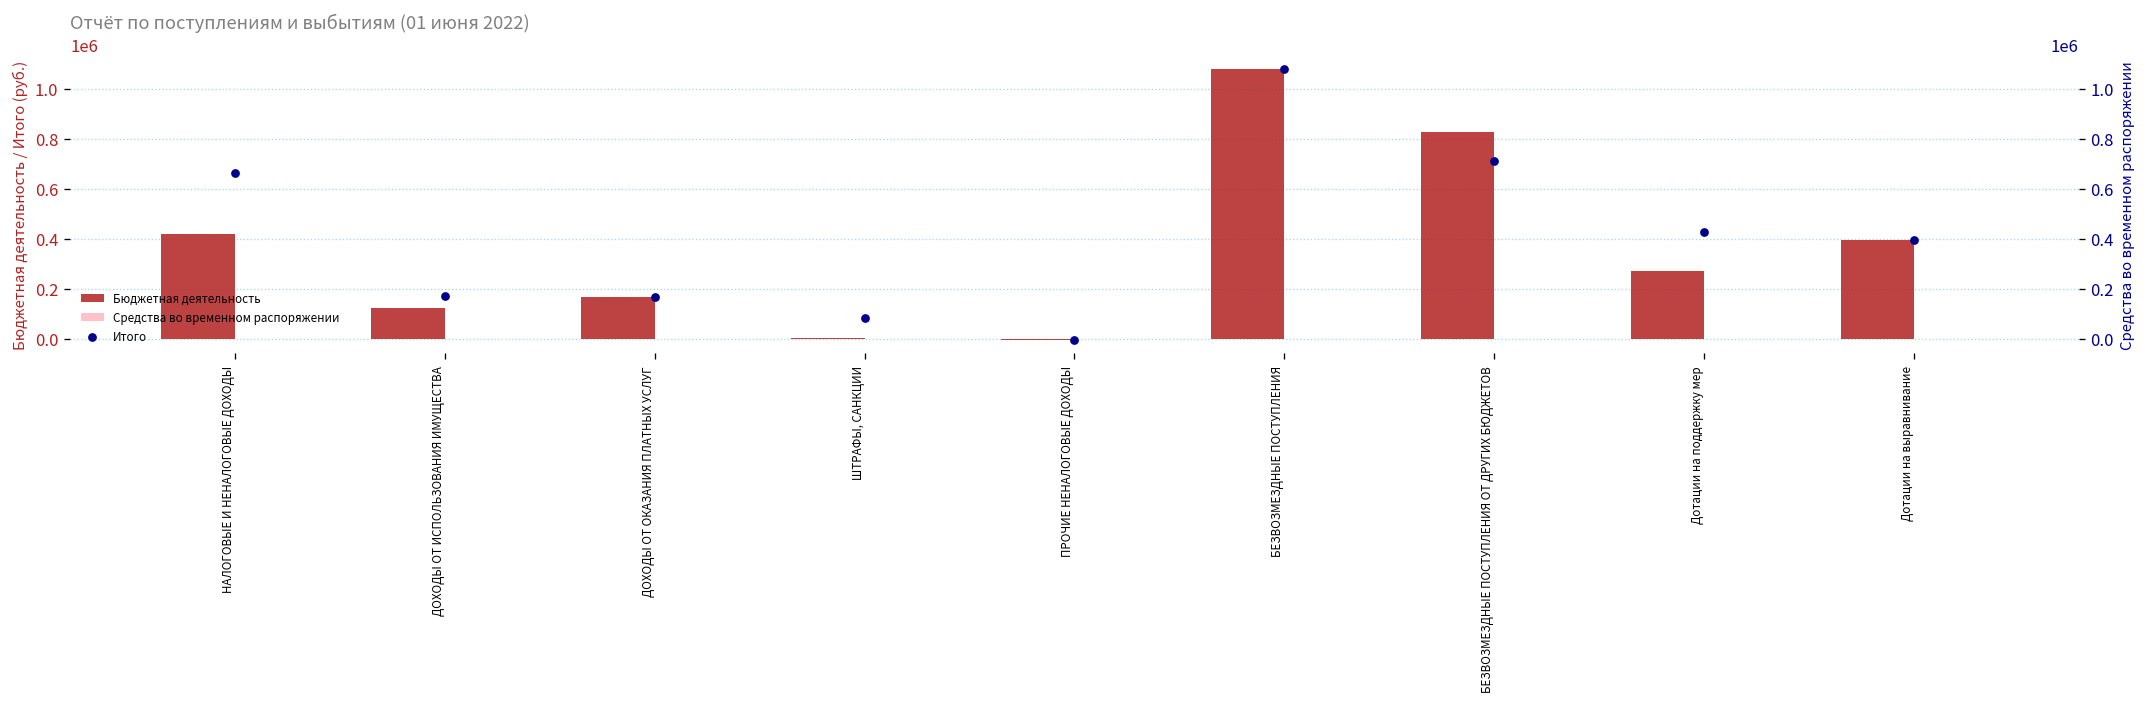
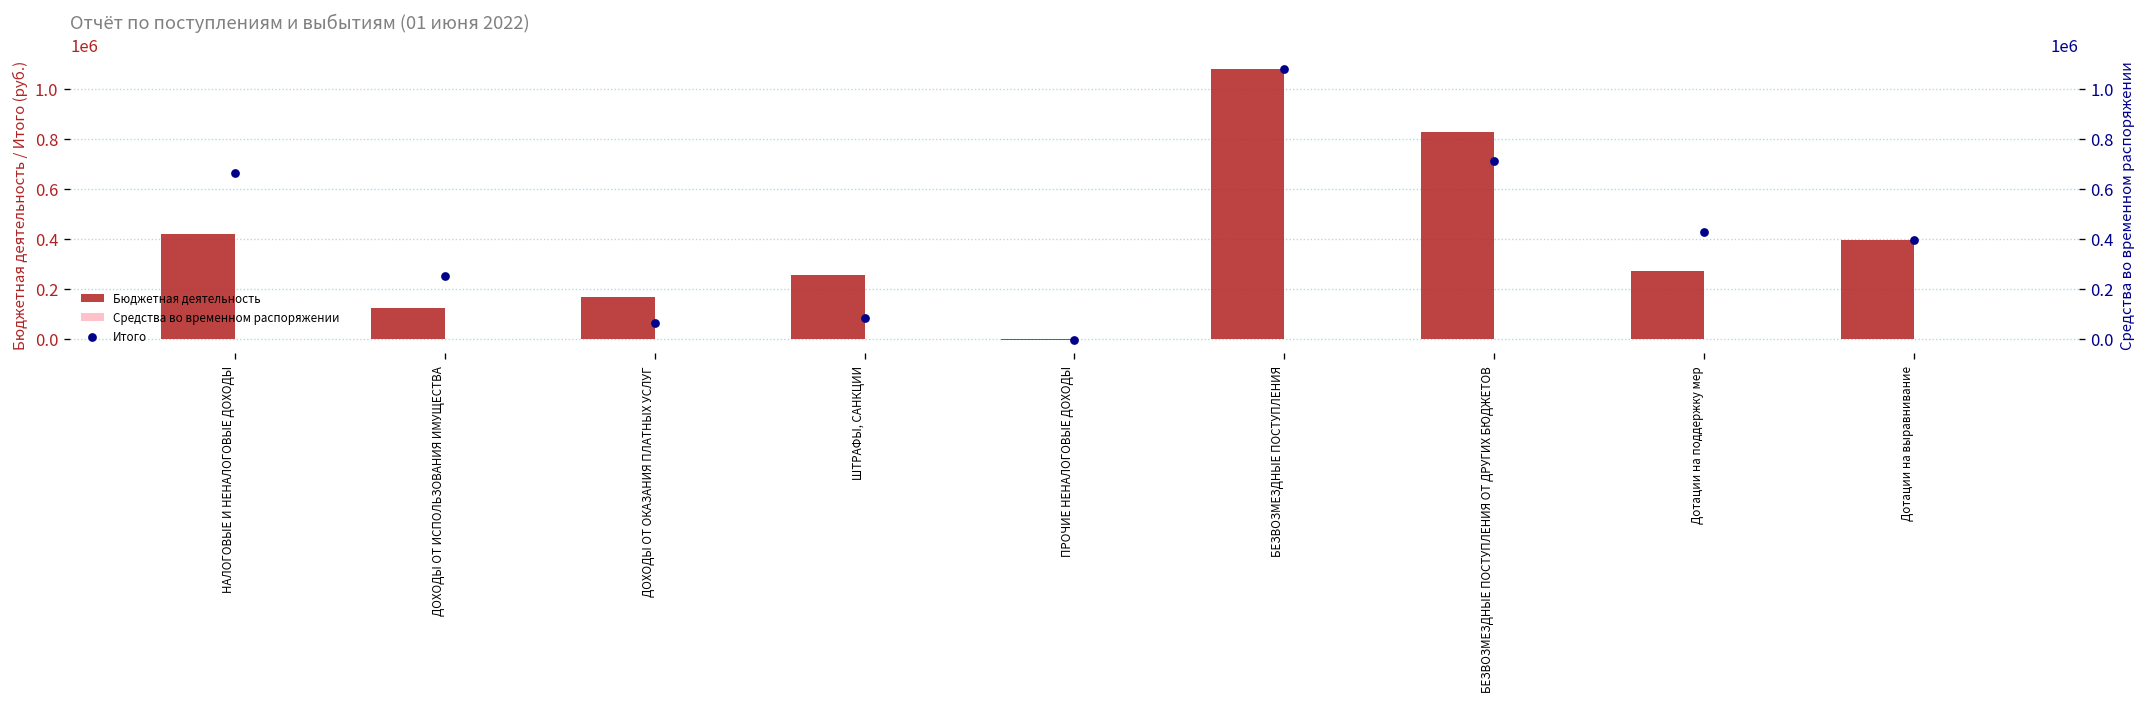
  {
    "Бюджетная деятельность": {
      "НАЛОГОВЫЕ И НЕНАЛОГОВЫЕ ДОХОДЫ": 420000,
      "ДОХОДЫ ОТ ИСПОЛЬЗОВАНИЯ ИМУЩЕСТВА": 120000,
      "ДОХОДЫ ОТ ОКАЗАНИЯ ПЛАТНЫХ УСЛУГ": 170000,
-     "ШТРАФЫ, САНКЦИИ": 0,
+     "ШТРАФЫ, САНКЦИИ": 260000,
      "БЕЗВОЗМЕЗДНЫЕ ПОСТУПЛЕНИЯ": 1080000,
      "БЕЗВОЗМЕЗДНЫЕ ПОСТУПЛЕНИЯ ОТ ДРУГИХ БЮДЖЕТОВ": 830000,
      "Дотации на поддержку мер": 270000,
      "Дотации на выравнивание": 400000
    },
    "Средства во временном распоряжении": {
      "НАЛОГОВЫЕ И НЕНАЛОГОВЫЕ ДОХОДЫ": 0,
      "ДОХОДЫ ОТ ИСПОЛЬЗОВАНИЯ ИМУЩЕСТВА": 0,
      "ДОХОДЫ ОТ ОКАЗАНИЯ ПЛАТНЫХ УСЛУГ": 0,
      "ШТРАФЫ, САНКЦИИ": 0,
      "ПРОЧИЕ НЕНАЛОГОВЫЕ ДОХОДЫ": 0,
      "БЕЗВОЗМЕЗДНЫЕ ПОСТУПЛЕНИЯ": 0,
      "БЕЗВОЗМЕЗДНЫЕ ПОСТУПЛЕНИЯ ОТ ДРУГИХ БЮДЖЕТОВ": 0,
      "Дотации на поддержку мер": 0,
      "Дотации на выравнивание": 0
    },
    "Итого": {
-     "ДОХОДЫ ОТ ИСПОЛЬЗОВАНИЯ ИМУЩЕСТВА": 170000,
-     "ДОХОДЫ ОТ ОКАЗАНИЯ ПЛАТНЫХ УСЛУГ": 170000
+     "ДОХОДЫ ОТ ИСПОЛЬЗОВАНИЯ ИМУЩЕСТВА": 250000,
+     "ДОХОДЫ ОТ ОКАЗАНИЯ ПЛАТНЫХ УСЛУГ": 60000
    }
  }
